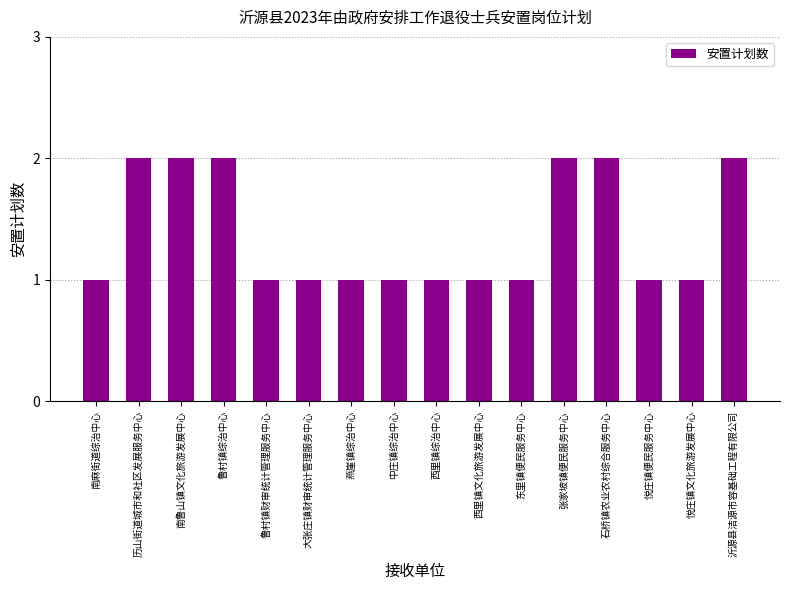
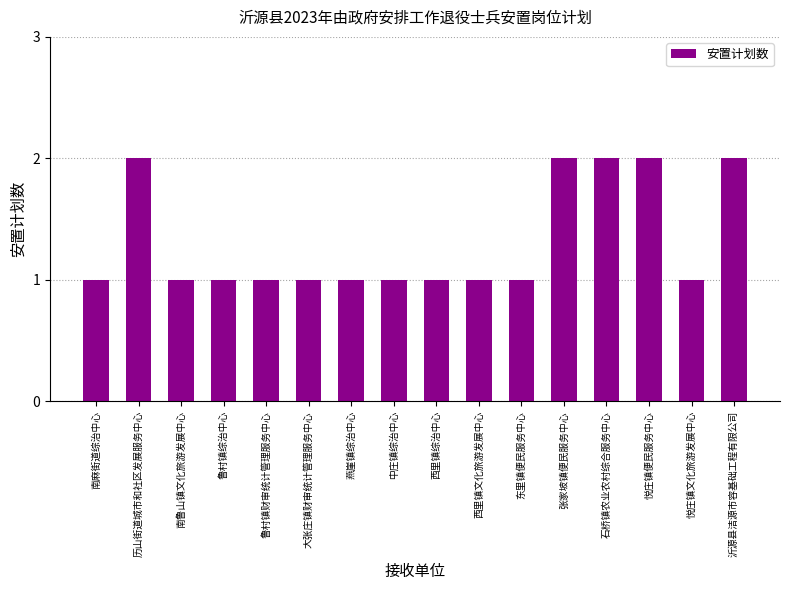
  {
    "南麻街道综治中心": 1,
    "历山街道城市和社区发展服务中心": 2,
-   "南鲁山镇文化旅游发展中心": 2,
-   "鲁村镇综治中心": 2,
+   "南鲁山镇文化旅游发展中心": 1,
+   "鲁村镇综治中心": 1,
    "鲁村镇财审统计管理服务中心": 1,
    "大张庄镇财审统计管理服务中心": 1,
    "燕崖镇综治中心": 1,
    "中庄镇综治中心": 1,
    "西里镇综治中心": 1,
    "西里镇文化旅游发展中心": 1,
    "东里镇便民服务中心": 1,
    "张家坡镇便民服务中心": 2,
    "石桥镇农业农村综合服务中心": 2,
-   "悦庄镇便民服务中心": 1,
+   "悦庄镇便民服务中心": 2,
    "悦庄镇文化旅游发展中心": 1,
    "沂源县洁源市容基础工程有限公司": 2
  }
